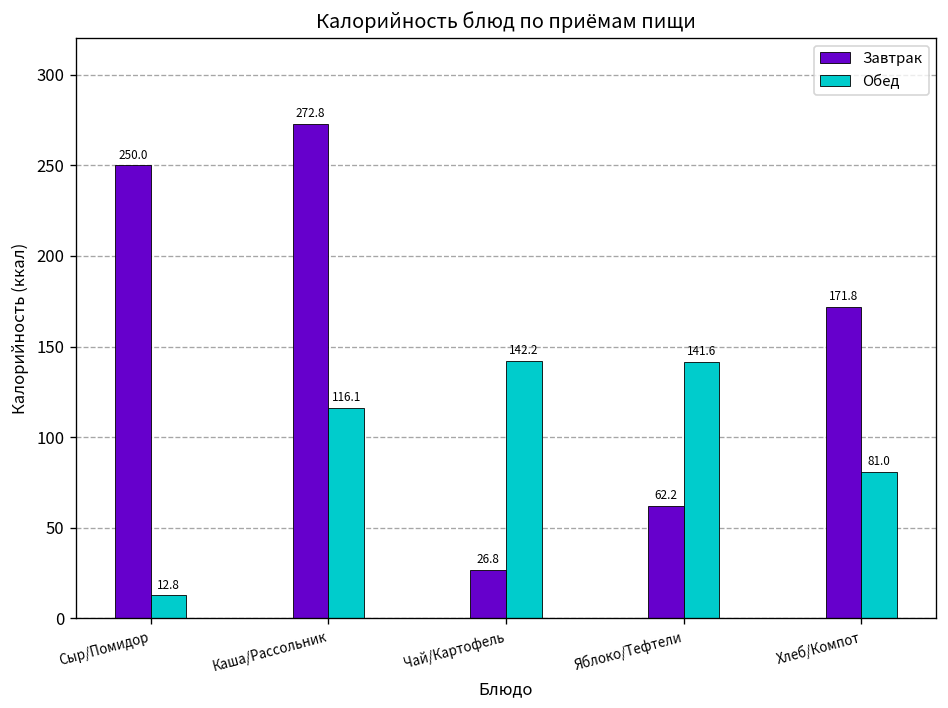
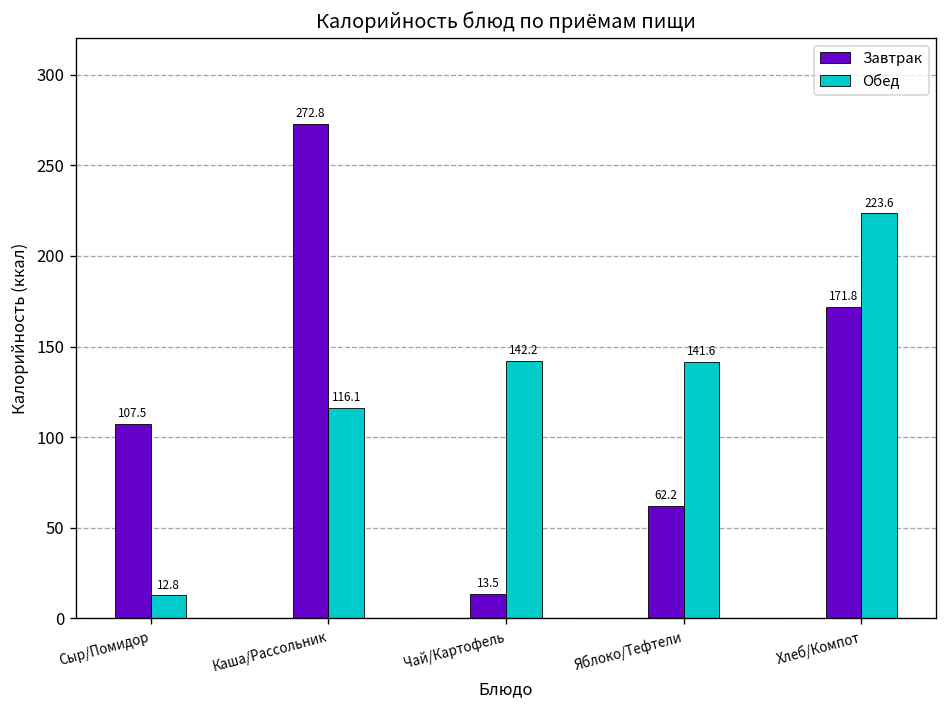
  {
    "Завтрак": {
-     "Сыр/Помидор": 250.0,
+     "Сыр/Помидор": 107.5,
      "Каша/Рассольник": 272.8,
-     "Чай/Картофель": 26.8,
+     "Чай/Картофель": 13.5,
      "Яблоко/Тефтели": 62.2,
      "Хлеб/Компот": 171.8
    },
    "Обед": {
      "Сыр/Помидор": 12.8,
      "Каша/Рассольник": 116.1,
      "Чай/Картофель": 142.2,
      "Яблоко/Тефтели": 141.6,
-     "Хлеб/Компот": 81.0
+     "Хлеб/Компот": 223.6
    }
  }
